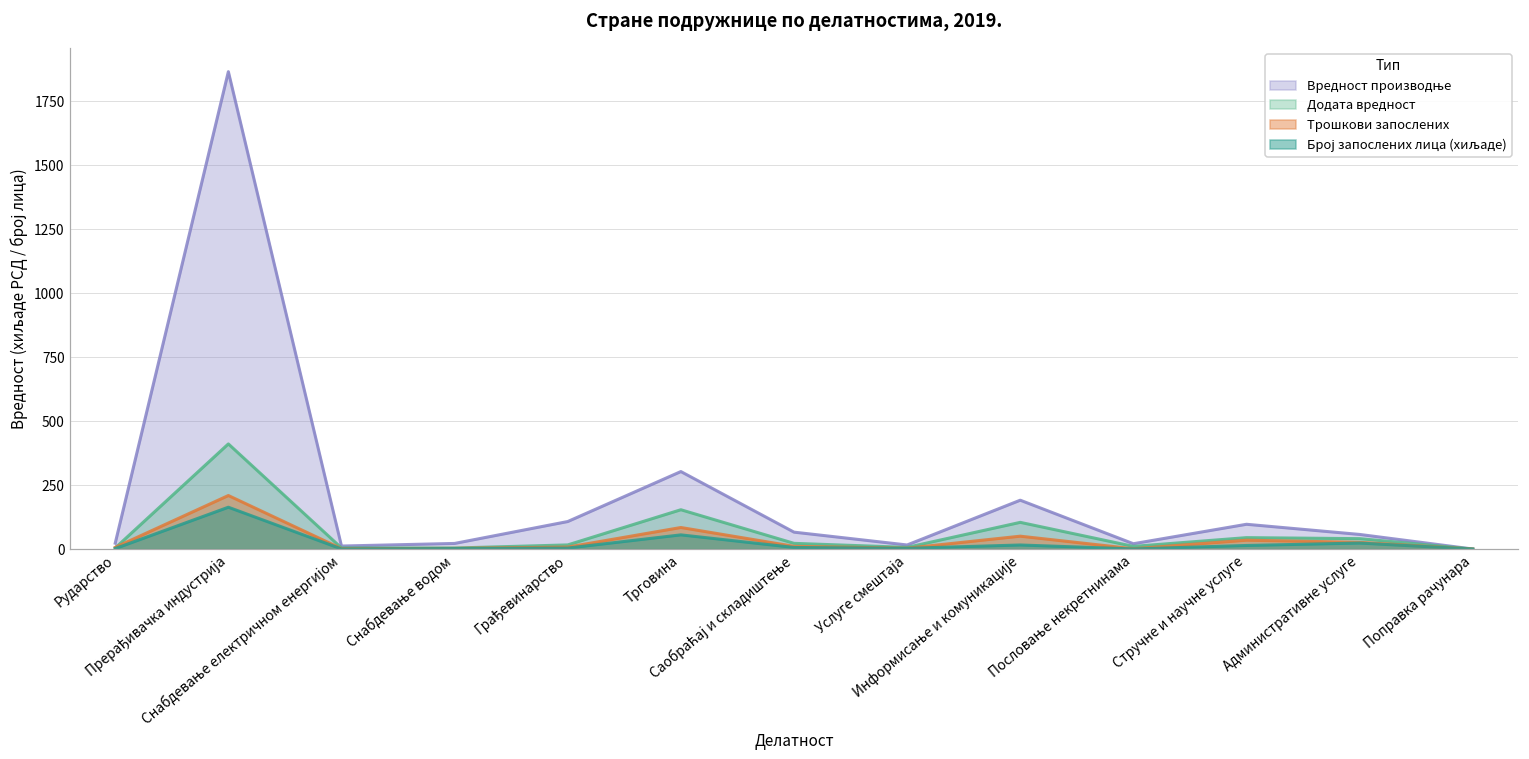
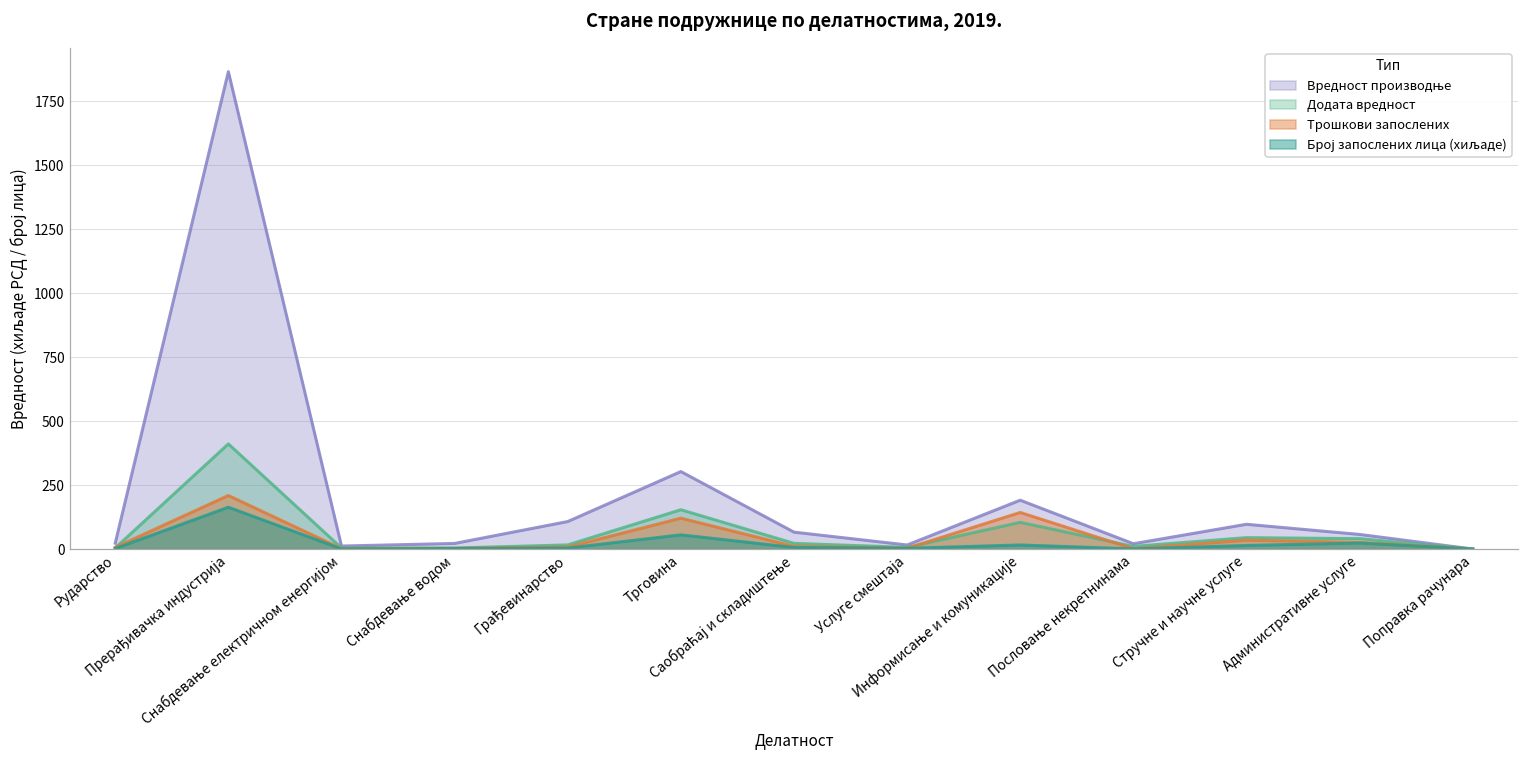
  {
    "Трошкови запослених": {
      "Прерађивачка индустрија": 210,
-     "Трговина": 80,
-     "Информисање и комуникације": 50
+     "Трговина": 120,
+     "Информисање и комуникације": 140
    }
  }
